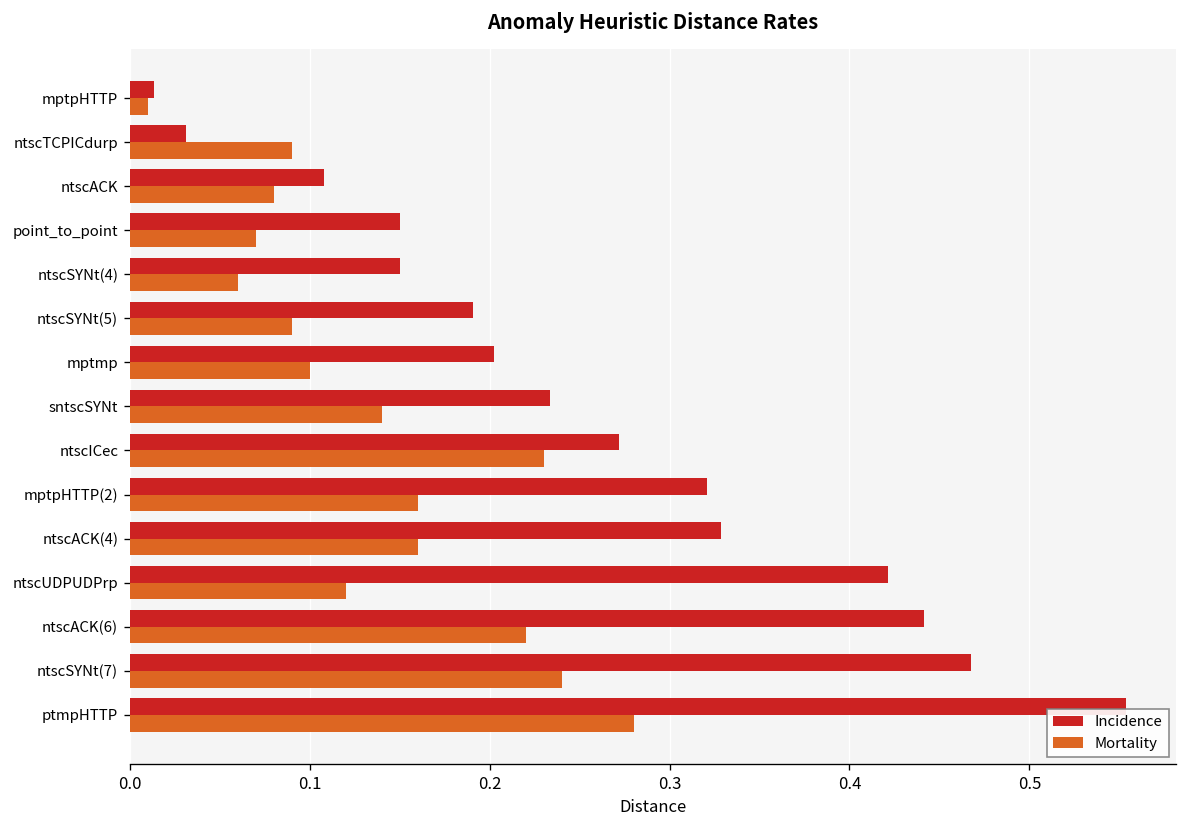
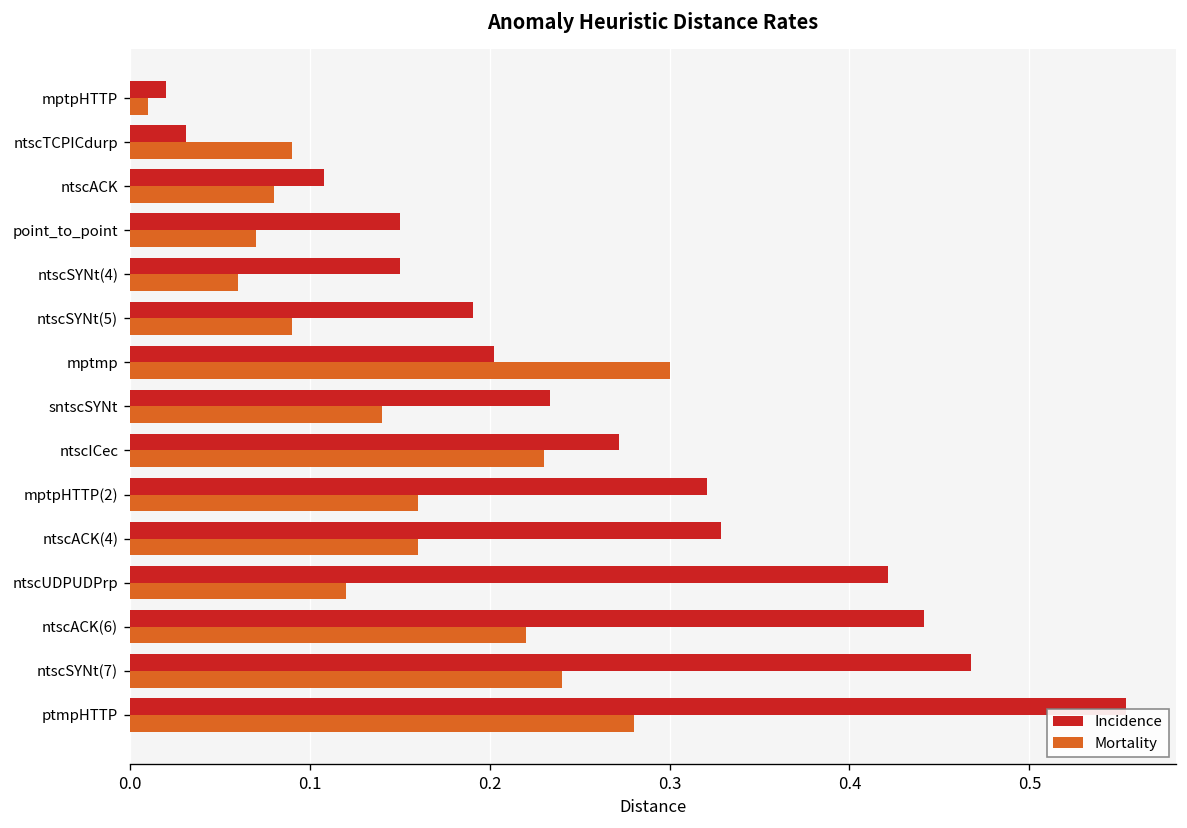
  {
    "Incidence": {
-     "mptpHTTP": 0.014,
+     "mptpHTTP": 0.020,
      "ntscTCPICdurp": 0.031,
      "ntscACK": 0.108,
      "point_to_point": 0.150,
      "ntscSYNt(4)": 0.150,
      "ntscSYNt(5)": 0.190,
      "mptmp": 0.202,
      "sntscSYNt": 0.233,
      "ntscICec": 0.272,
      "mptpHTTP(2)": 0.321,
      "ntscACK(4)": 0.328,
      "ntscUDPUDPrp": 0.422,
      "ntscACK(6)": 0.442,
      "ntscSYNt(7)": 0.468
    },
    "Mortality": {
      "mptpHTTP": 0.010,
      "ntscTCPICdurp": 0.090,
      "ntscACK": 0.080,
      "point_to_point": 0.070,
      "ntscSYNt(4)": 0.060,
      "ntscSYNt(5)": 0.090,
-     "mptmp": 0.1,
+     "mptmp": 0.3,
      "sntscSYNt": 0.140,
      "ntscICec": 0.230,
      "mptpHTTP(2)": 0.160,
      "ntscACK(4)": 0.160,
      "ntscUDPUDPrp": 0.120,
      "ntscACK(6)": 0.220,
      "ntscSYNt(7)": 0.240,
      "ptmpHTTP": 0.280
    }
  }
